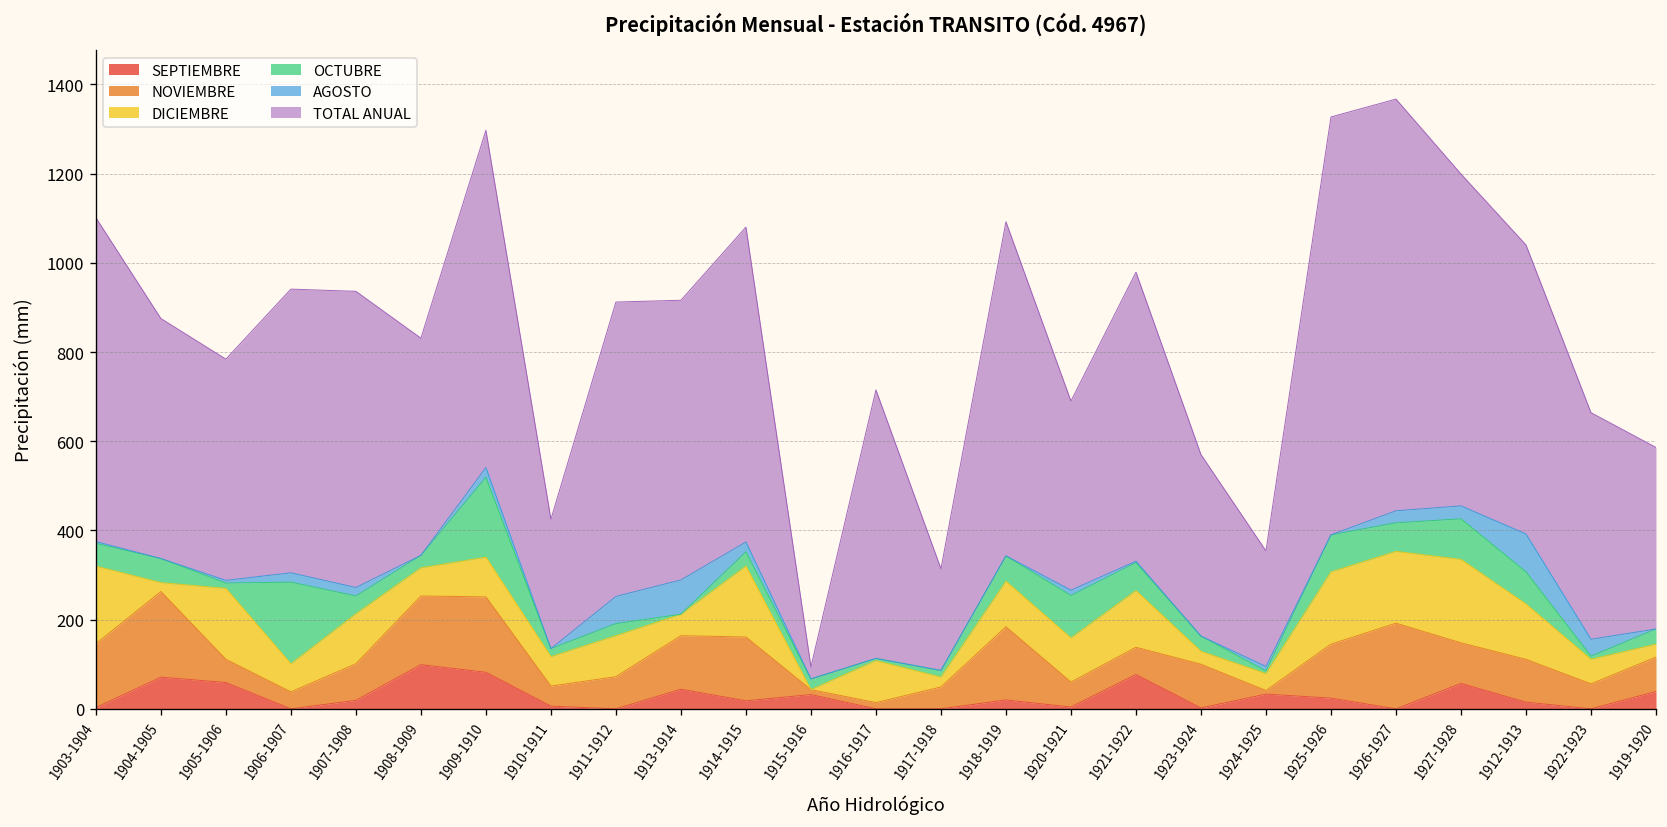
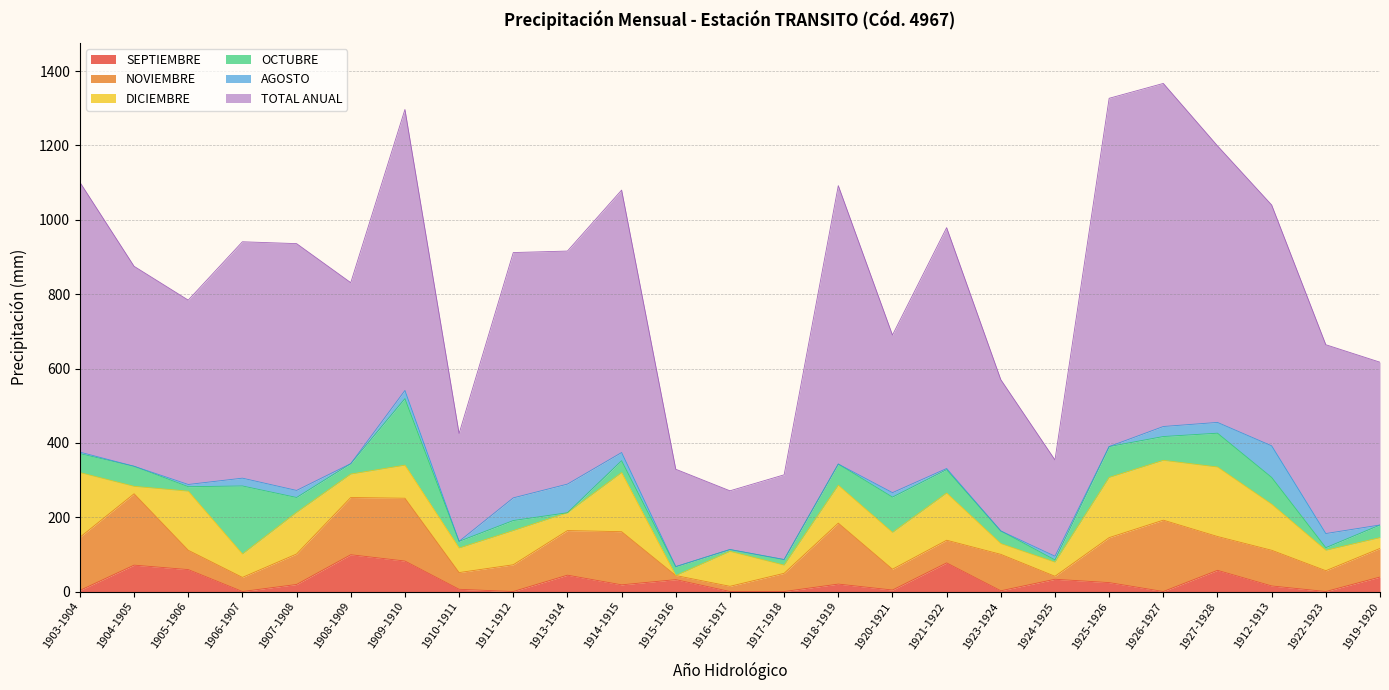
  {
    "DICIEMBRE": {
      "1903-1904": 170,
      "1904-1905": 20,
      "1905-1906": 160,
      "1906-1907": 60,
      "1907-1908": 110,
      "1908-1909": 60,
      "1909-1910": 90,
      "1910-1911": 70,
      "1911-1912": 90,
      "1914-1915": 160,
      "1917-1918": 20,
      "1918-1919": 100,
      "1920-1921": 100,
      "1921-1922": 130,
      "1923-1924": 30,
      "1925-1926": 160,
      "1926-1927": 160,
      "1927-1928": 190,
      "1912-1913": 120,
      "1922-1923": 60,
      "1919-1920": 30
    },
    "OCTUBRE": {
      "1906-1907": 180,
      "1907-1908": 40,
      "1909-1910": 180,
      "1911-1912": 30,
      "1914-1915": 30,
      "1920-1921": 100,
      "1926-1927": 60,
      "1927-1928": 90,
      "1912-1913": 70,
      "1922-1923": 10
    },
    "AGOSTO": {
      "1906-1907": 20,
      "1907-1908": 20,
      "1909-1910": 20,
      "1911-1912": 60,
      "1913-1914": 80,
      "1914-1915": 20,
      "1920-1921": 10,
      "1924-1925": 10,
      "1926-1927": 30,
      "1927-1928": 30,
      "1912-1913": 90,
      "1922-1923": 40
    },
    "TOTAL ANUAL": {
      "1903-1904": 730,
      "1904-1905": 540,
      "1905-1906": 500,
      "1906-1907": 640,
      "1907-1908": 660,
      "1908-1909": 490,
      "1909-1910": 760,
      "1910-1911": 290,
      "1911-1912": 660,
      "1913-1914": 630,
      "1914-1915": 710,
-     "1915-1916": 30,
-     "1916-1917": 600,
+     "1915-1916": 260,
+     "1916-1917": 160,
      "1917-1918": 230,
      "1918-1919": 750,
      "1920-1921": 420,
      "1921-1922": 650,
      "1923-1924": 410,
      "1924-1925": 260,
      "1925-1926": 940,
      "1926-1927": 920,
      "1927-1928": 740,
      "1912-1913": 650,
      "1922-1923": 510,
-     "1919-1920": 410
+     "1919-1920": 440
    }
  }
